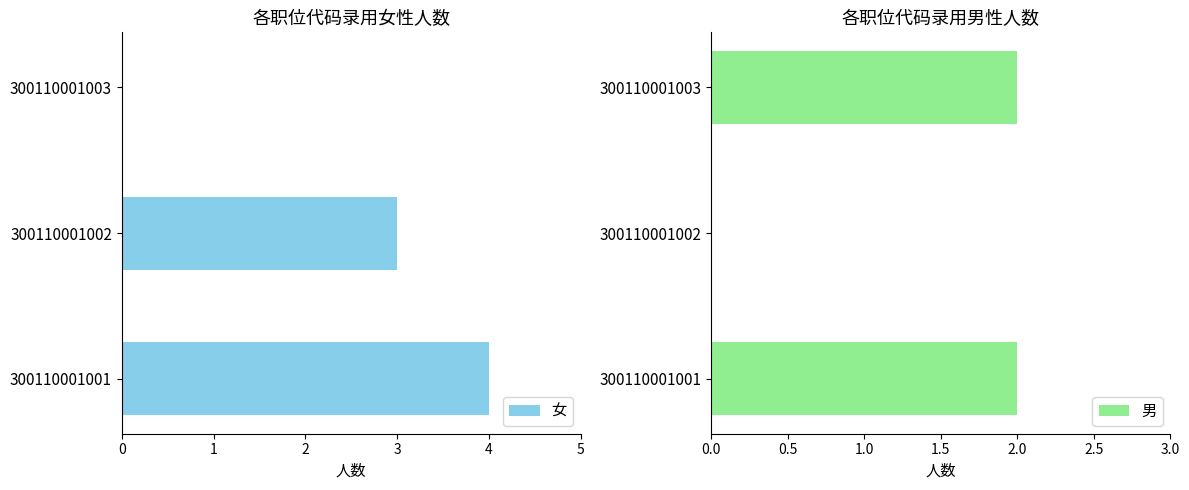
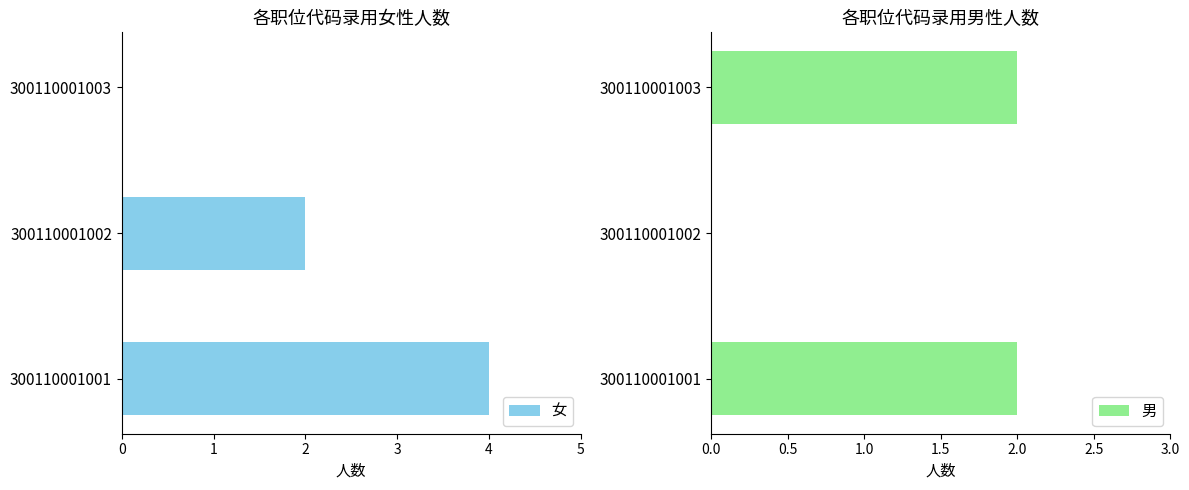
  {
    "各职位代码录用女性人数": {
      "300110001003": 0,
-     "300110001002": 3,
+     "300110001002": 2,
      "300110001001": 4
    },
    "各职位代码录用男性人数": {
      "300110001003": 2.00,
      "300110001002": 0.00,
      "300110001001": 2.00
    }
  }
